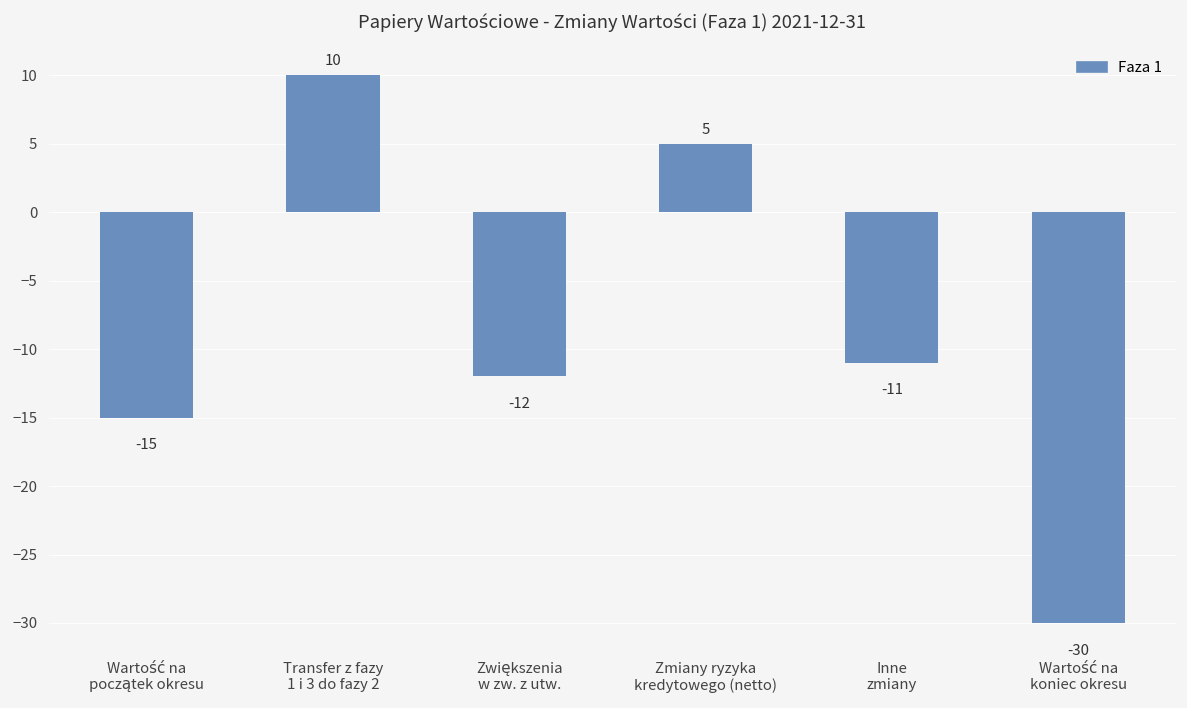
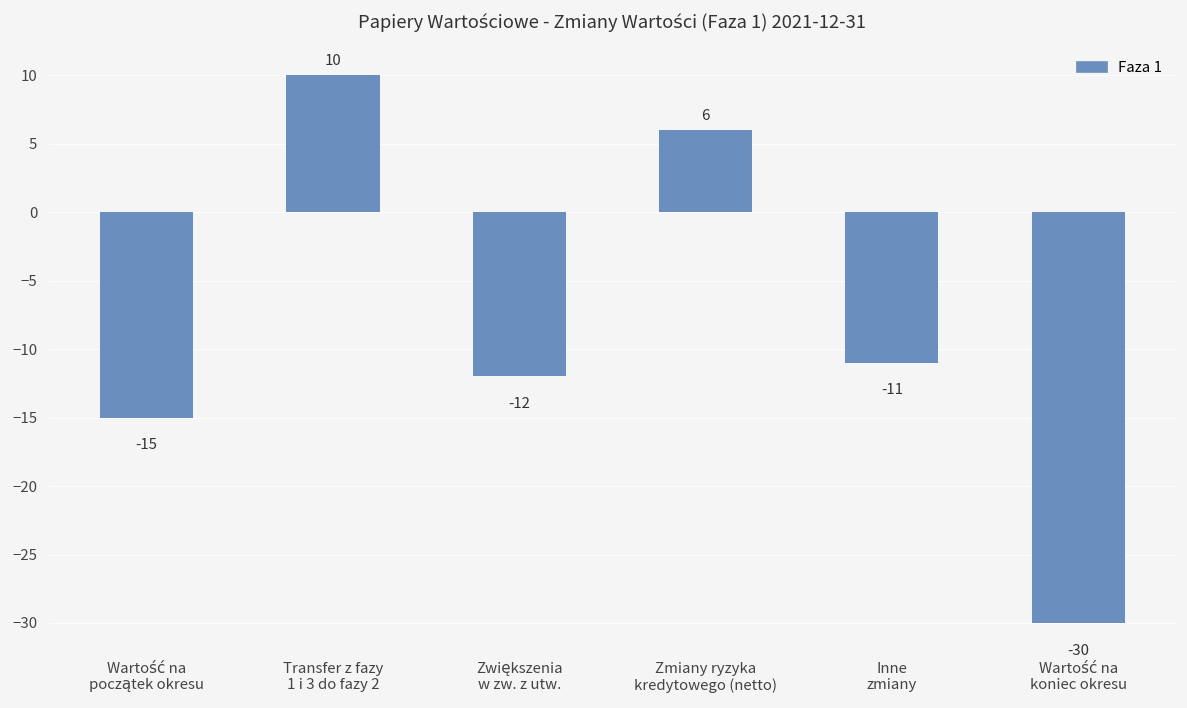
  {
    "Wartość na początek okresu": -15,
    "Transfer z fazy 1 i 3 do fazy 2": 10,
    "Zwiększenia w zw. z utw.": -12,
-   "Zmiany ryzyka kredytowego (netto)": 5,
+   "Zmiany ryzyka kredytowego (netto)": 6,
    "Inne zmiany": -11,
    "Wartość na koniec okresu": -30
  }
